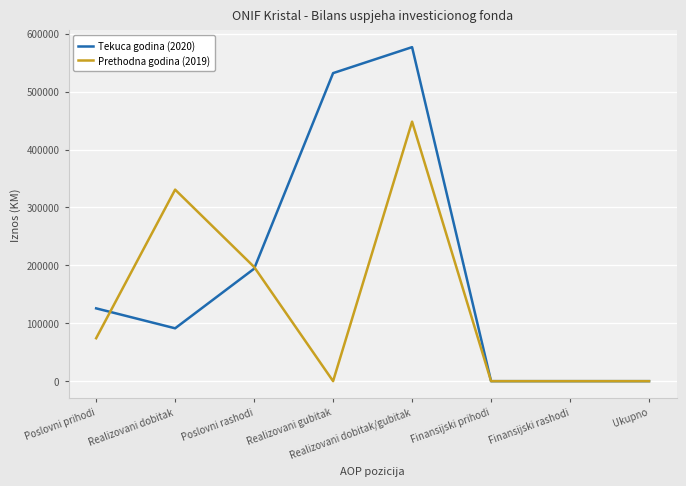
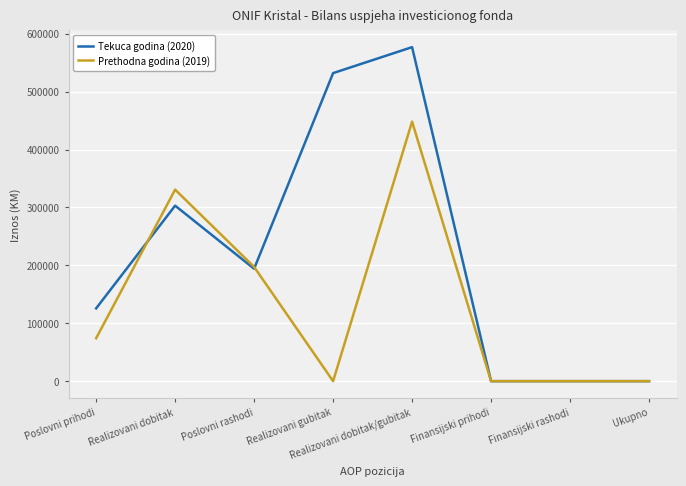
  {
    "Tekuca godina (2020)": {
      "Poslovni prihodi": 130000,
-     "Realizovani dobitak": 90000,
+     "Realizovani dobitak": 300000,
      "Realizovani gubitak": 530000,
      "Realizovani dobitak/gubitak": 580000
    },
    "Prethodna godina (2019)": {
      "Poslovni prihodi": 70000,
      "Realizovani dobitak": 330000,
      "Realizovani gubitak": 0,
      "Realizovani dobitak/gubitak": 450000
    }
  }
